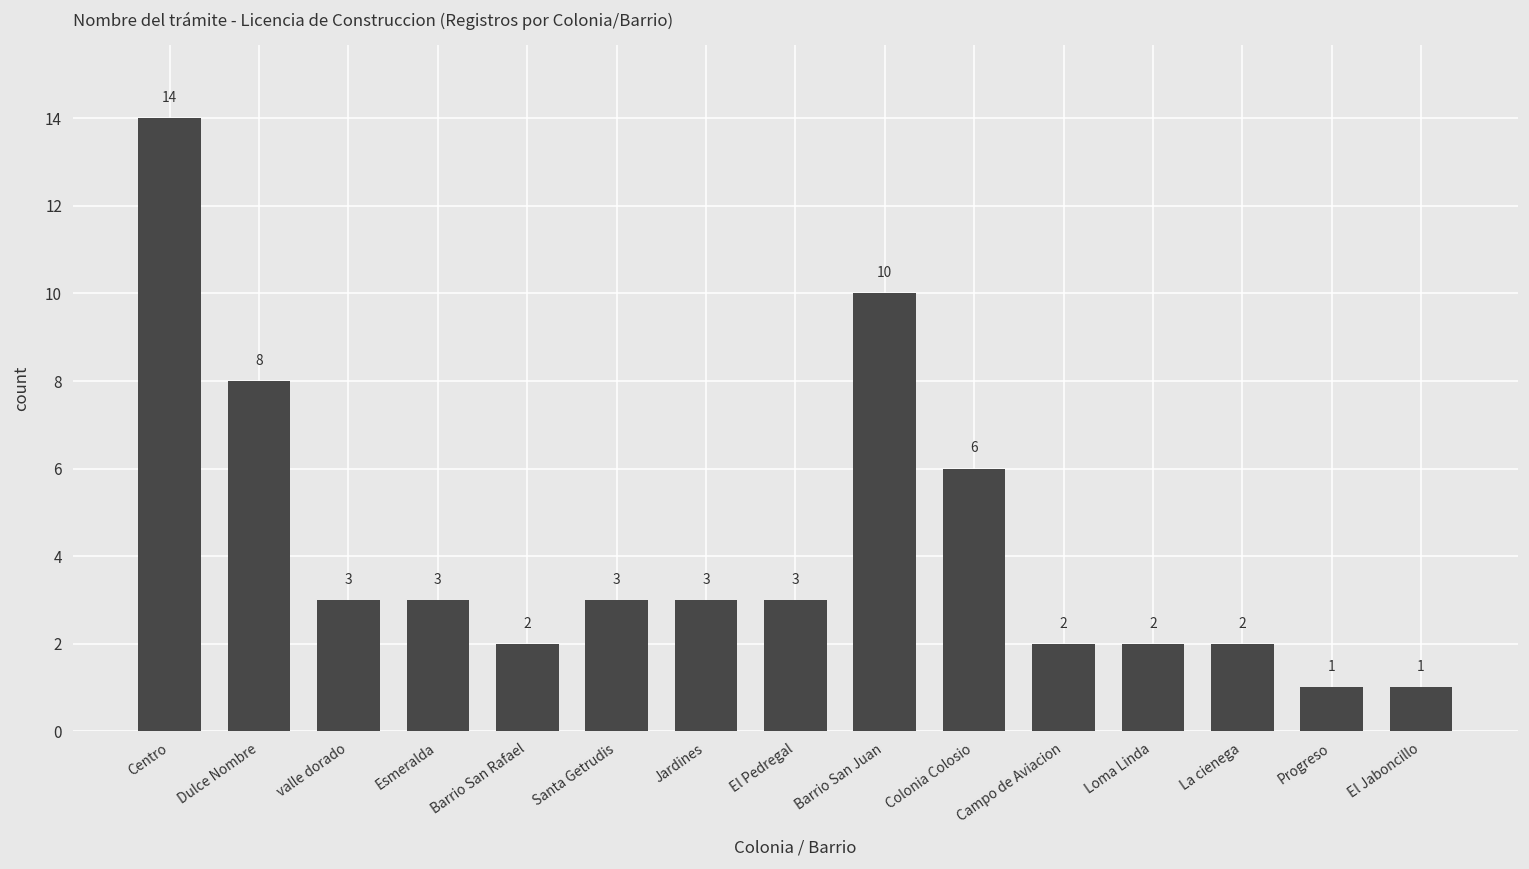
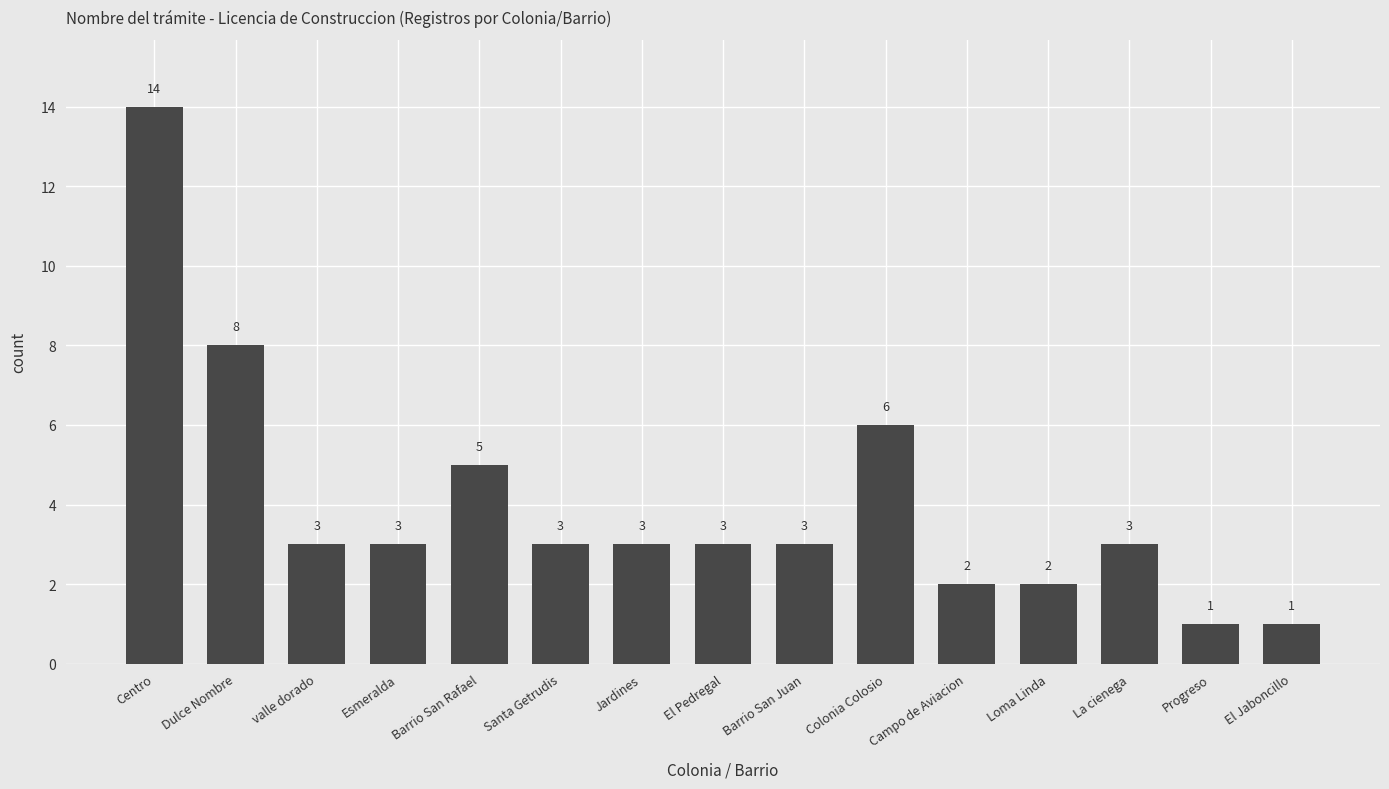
  {
    "Centro": 14,
    "Dulce Nombre": 8,
    "valle dorado": 3,
    "Esmeralda": 3,
-   "Barrio San Rafael": 2,
+   "Barrio San Rafael": 5,
    "Santa Getrudis": 3,
    "Jardines": 3,
    "El Pedregal": 3,
-   "Barrio San Juan": 10,
+   "Barrio San Juan": 3,
    "Colonia Colosio": 6,
    "Campo de Aviacion": 2,
    "Loma Linda": 2,
-   "La cienega": 2,
+   "La cienega": 3,
    "Progreso": 1,
    "El Jaboncillo": 1
  }
